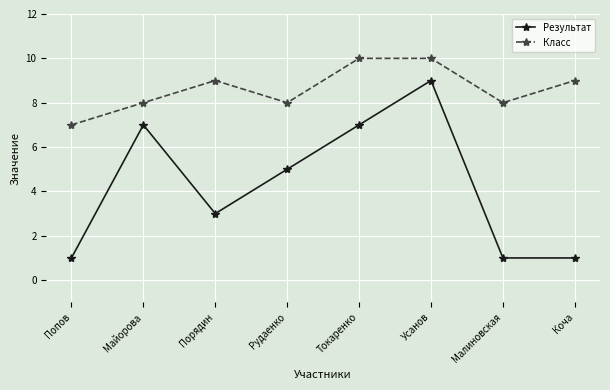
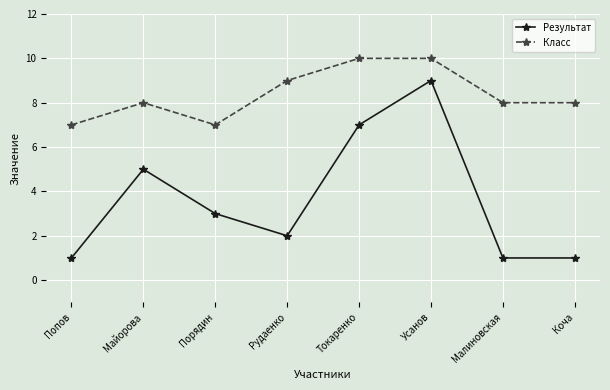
  {
    "Результат": {
      "Попов": 1,
-     "Майорова": 7,
+     "Майорова": 5,
      "Порядин": 3,
-     "Рудаенко": 5,
+     "Рудаенко": 2,
      "Токаренко": 7,
      "Усанов": 9,
      "Малиновская": 1,
      "Коча": 1
    },
    "Класс": {
      "Попов": 7,
      "Майорова": 8,
-     "Порядин": 9,
-     "Рудаенко": 8,
+     "Порядин": 7,
+     "Рудаенко": 9,
      "Токаренко": 10,
      "Усанов": 10,
      "Малиновская": 8,
-     "Коча": 9
+     "Коча": 8
    }
  }
